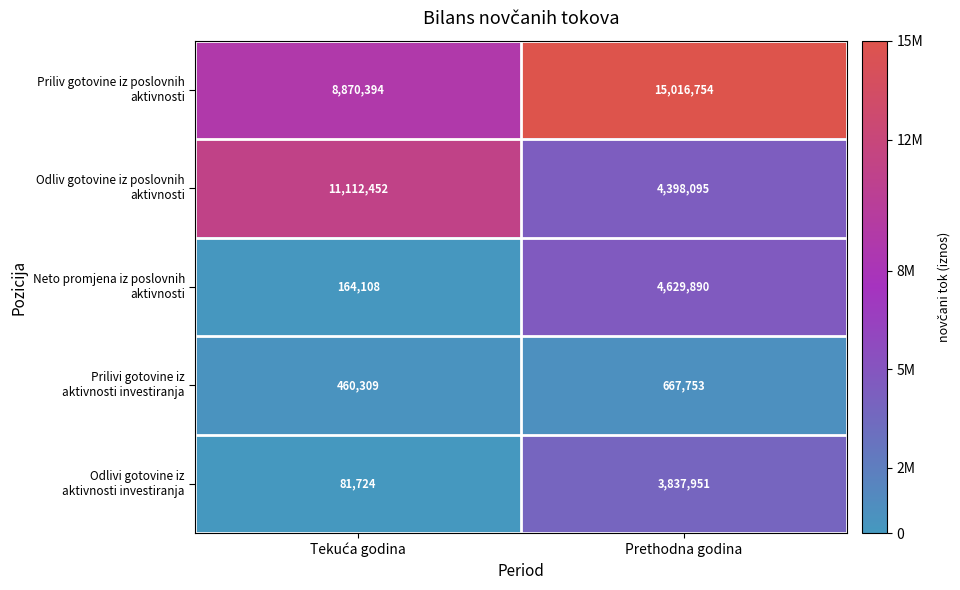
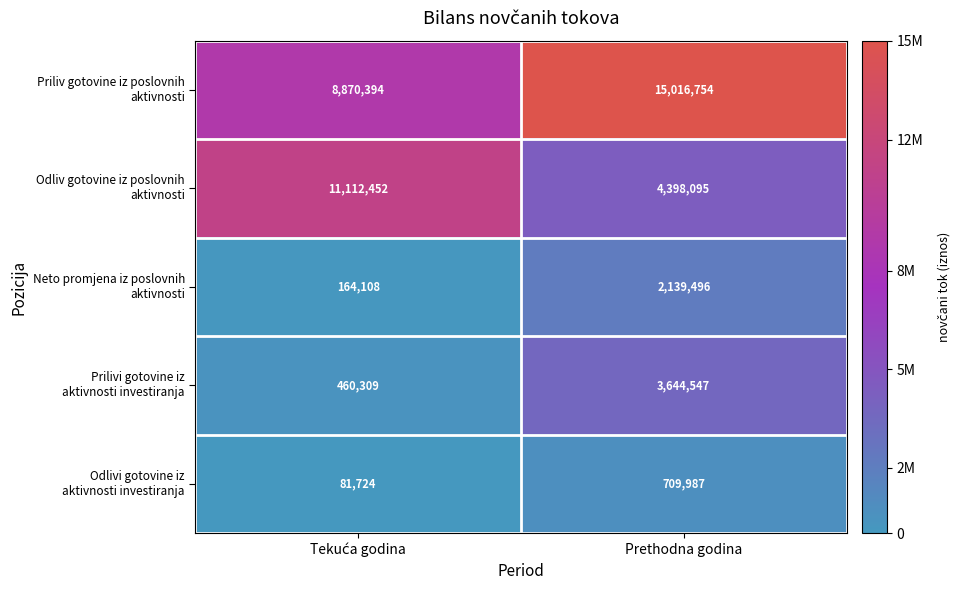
  {
    "Priliv gotovine iz poslovnih aktivnosti": {
      "Tekuća godina": "8,870,394",
      "Prethodna godina": "15,016,754"
    },
    "Odliv gotovine iz poslovnih aktivnosti": {
      "Tekuća godina": "11,112,452",
      "Prethodna godina": "4,398,095"
    },
    "Neto promjena iz poslovnih aktivnosti": {
      "Tekuća godina": "164,108",
-     "Prethodna godina": "4,629,890"
+     "Prethodna godina": "2,139,496"
    },
    "Prilivi gotovine iz aktivnosti investiranja": {
      "Tekuća godina": "460,309",
-     "Prethodna godina": "667,753"
+     "Prethodna godina": "3,644,547"
    },
    "Odlivi gotovine iz aktivnosti investiranja": {
      "Tekuća godina": "81,724",
-     "Prethodna godina": "3,837,951"
+     "Prethodna godina": "709,987"
    }
  }
